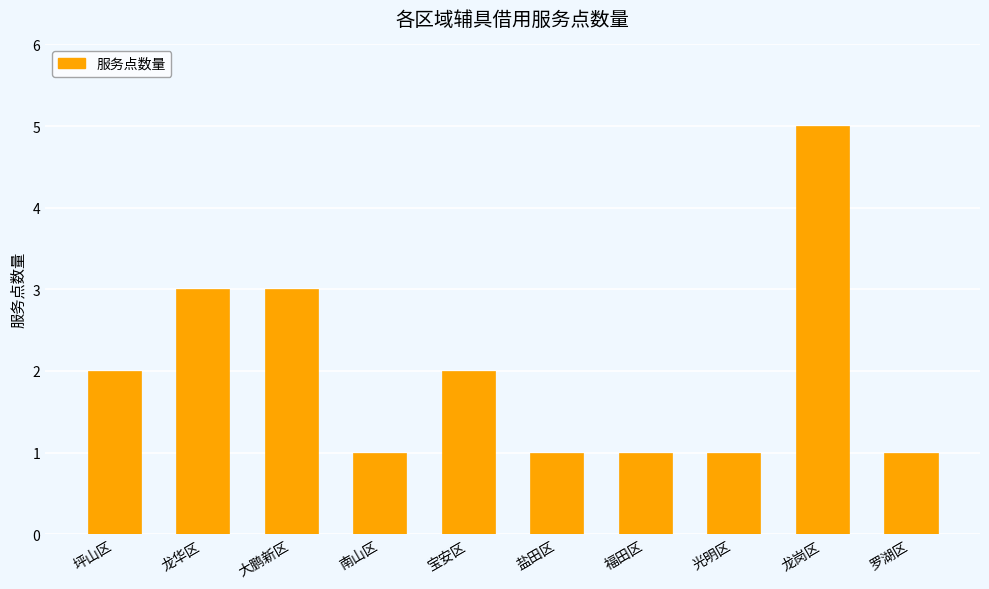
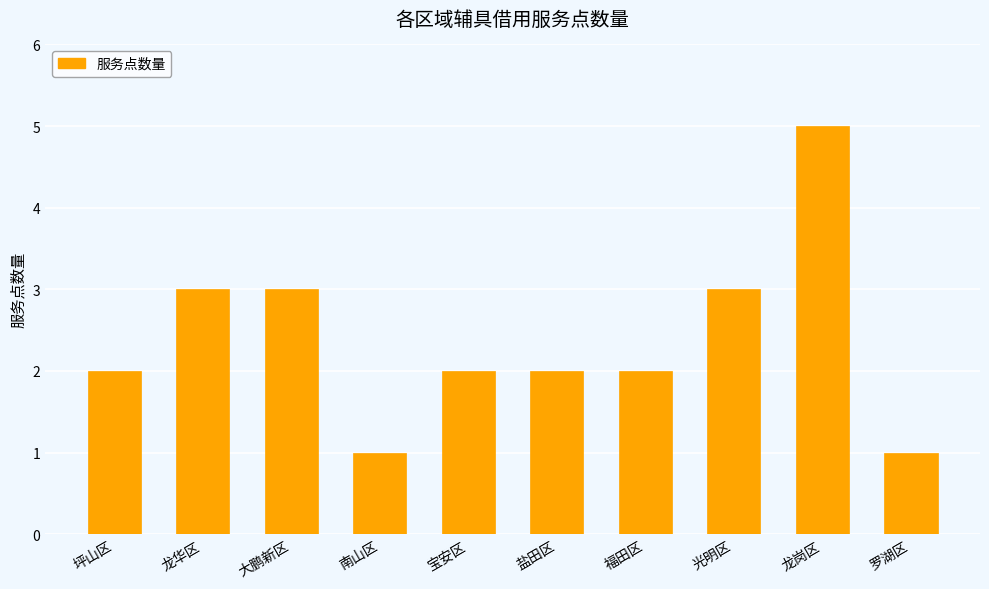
  {
    "坪山区": 2,
    "龙华区": 3,
    "大鹏新区": 3,
    "南山区": 1,
    "宝安区": 2,
-   "盐田区": 1,
-   "福田区": 1,
-   "光明区": 1,
+   "盐田区": 2,
+   "福田区": 2,
+   "光明区": 3,
    "龙岗区": 5,
    "罗湖区": 1
  }
